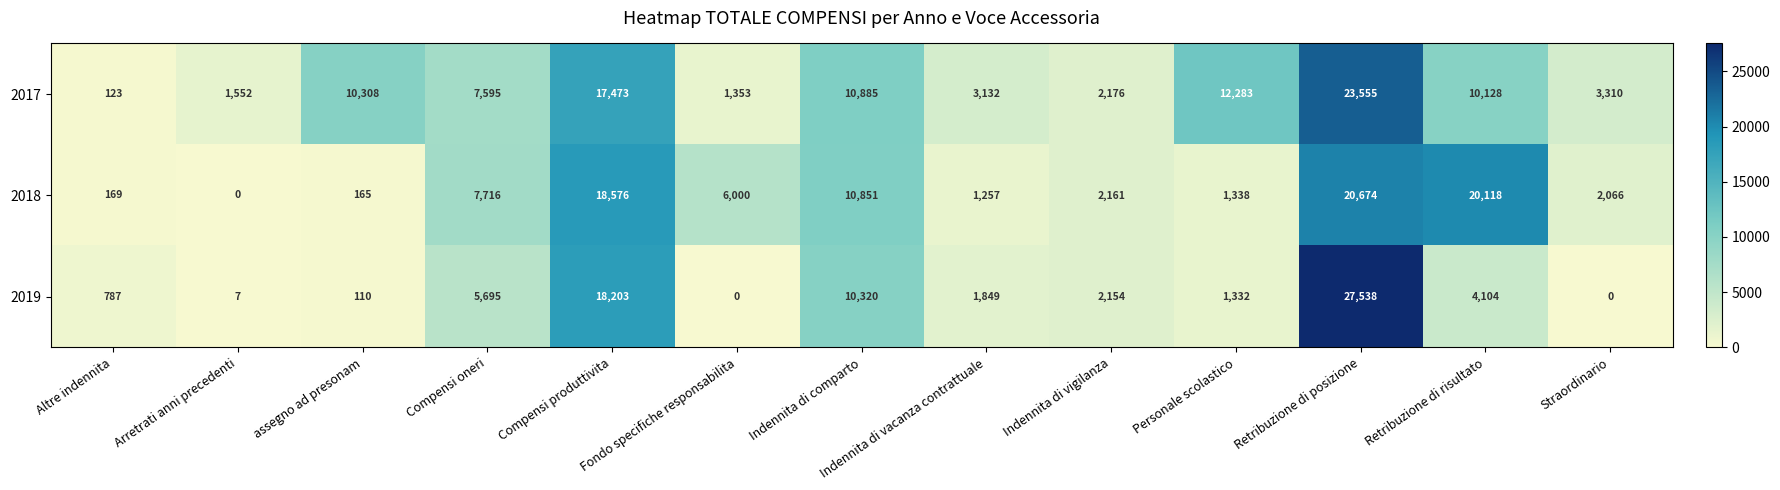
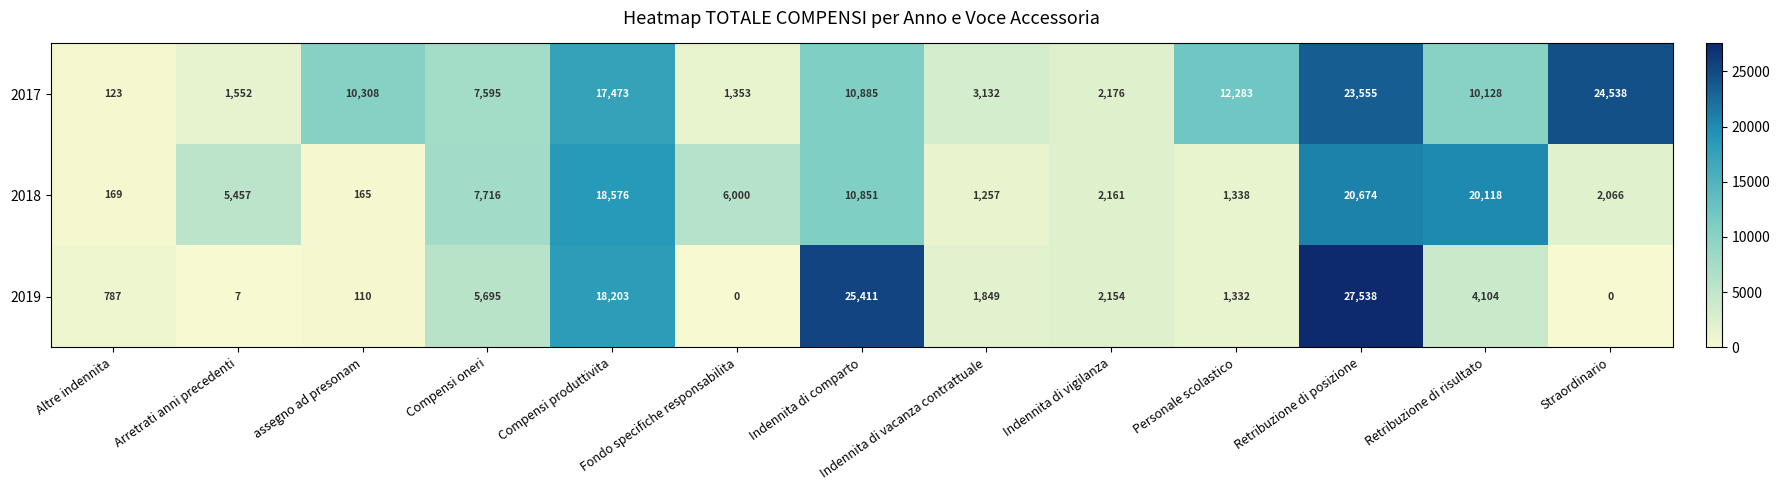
  {
    "2017": {
      "Altre indennita": "123",
      "Arretrati anni precedenti": "1,552",
      "assegno ad presonam": "10,308",
      "Compensi oneri": "7,595",
      "Compensi produttivita": "17,473",
      "Fondo specifiche responsabilita": "1,353",
      "Indennita di comparto": "10,885",
      "Indennita di vacanza contrattuale": "3,132",
      "Indennita di vigilanza": "2,176",
      "Personale scolastico": "12,283",
      "Retribuzione di posizione": "23,555",
      "Retribuzione di risultato": "10,128",
-     "Straordinario": "3,310"
+     "Straordinario": "24,538"
    },
    "2018": {
      "Altre indennita": "169",
-     "Arretrati anni precedenti": "0",
+     "Arretrati anni precedenti": "5,457",
      "assegno ad presonam": "165",
      "Compensi oneri": "7,716",
      "Compensi produttivita": "18,576",
      "Fondo specifiche responsabilita": "6,000",
      "Indennita di comparto": "10,851",
      "Indennita di vacanza contrattuale": "1,257",
      "Indennita di vigilanza": "2,161",
      "Personale scolastico": "1,338",
      "Retribuzione di posizione": "20,674",
      "Retribuzione di risultato": "20,118",
      "Straordinario": "2,066"
    },
    "2019": {
      "Altre indennita": "787",
      "Arretrati anni precedenti": "7",
      "assegno ad presonam": "110",
      "Compensi oneri": "5,695",
      "Compensi produttivita": "18,203",
      "Fondo specifiche responsabilita": "0",
-     "Indennita di comparto": "10,320",
+     "Indennita di comparto": "25,411",
      "Indennita di vacanza contrattuale": "1,849",
      "Indennita di vigilanza": "2,154",
      "Personale scolastico": "1,332",
      "Retribuzione di posizione": "27,538",
      "Retribuzione di risultato": "4,104",
      "Straordinario": "0"
    }
  }
